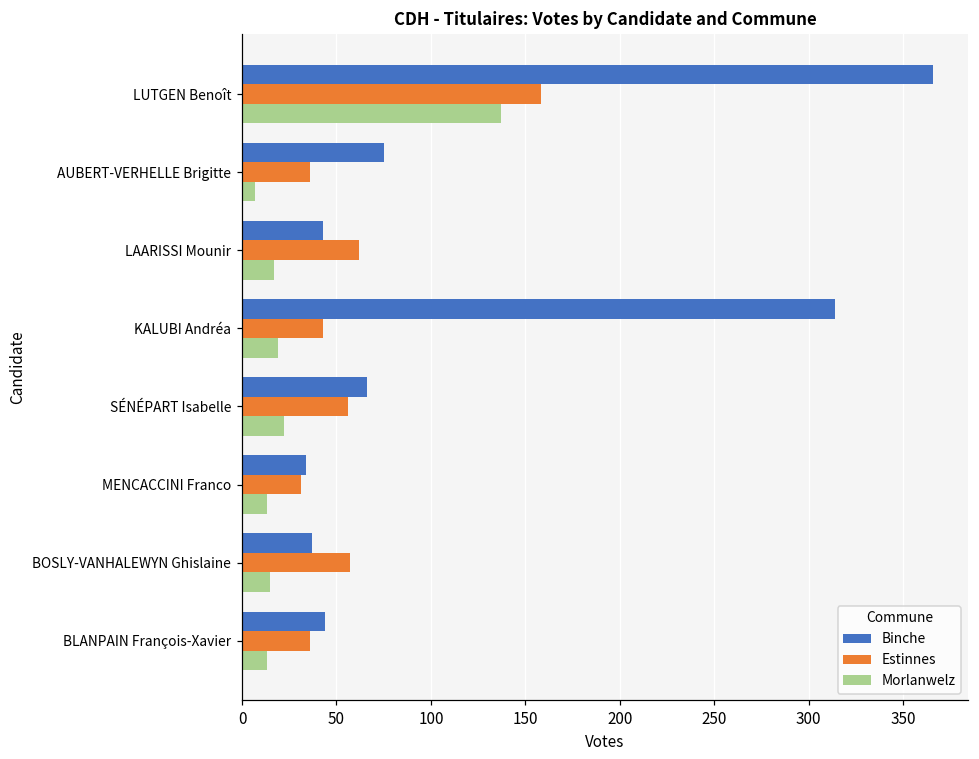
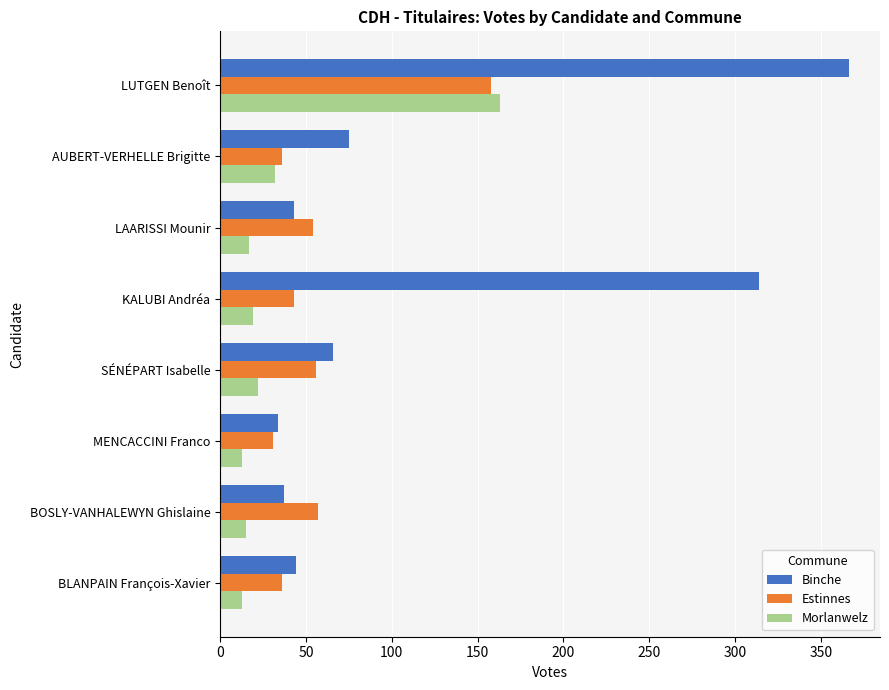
  {
    "Binche": {
      "LUTGEN Benoît": 366,
      "AUBERT-VERHELLE Brigitte": 75,
      "LAARISSI Mounir": 43,
      "KALUBI Andréa": 314,
      "SÉNÉPART Isabelle": 66,
      "MENCACCINI Franco": 34,
      "BOSLY-VANHALEWYN Ghislaine": 37,
      "BLANPAIN François-Xavier": 44
    },
    "Estinnes": {
      "LUTGEN Benoît": 158,
      "AUBERT-VERHELLE Brigitte": 36,
-     "LAARISSI Mounir": 62,
+     "LAARISSI Mounir": 54,
      "KALUBI Andréa": 43,
      "SÉNÉPART Isabelle": 56,
      "MENCACCINI Franco": 31,
      "BOSLY-VANHALEWYN Ghislaine": 57,
      "BLANPAIN François-Xavier": 36
    },
    "Morlanwelz": {
-     "LUTGEN Benoît": 137,
-     "AUBERT-VERHELLE Brigitte": 7,
+     "LUTGEN Benoît": 163,
+     "AUBERT-VERHELLE Brigitte": 32,
      "LAARISSI Mounir": 17,
      "KALUBI Andréa": 19,
      "SÉNÉPART Isabelle": 22,
      "MENCACCINI Franco": 13,
      "BOSLY-VANHALEWYN Ghislaine": 15,
      "BLANPAIN François-Xavier": 13
    }
  }
